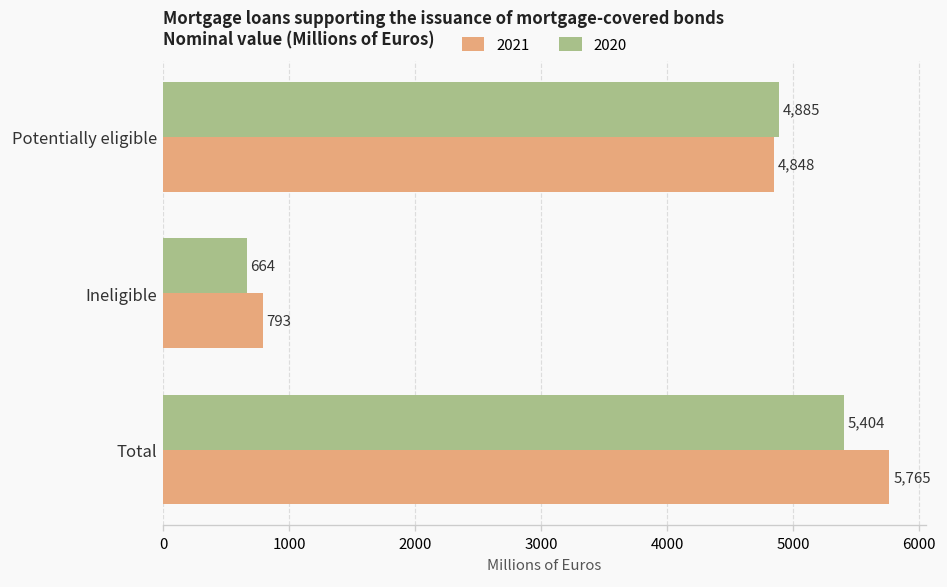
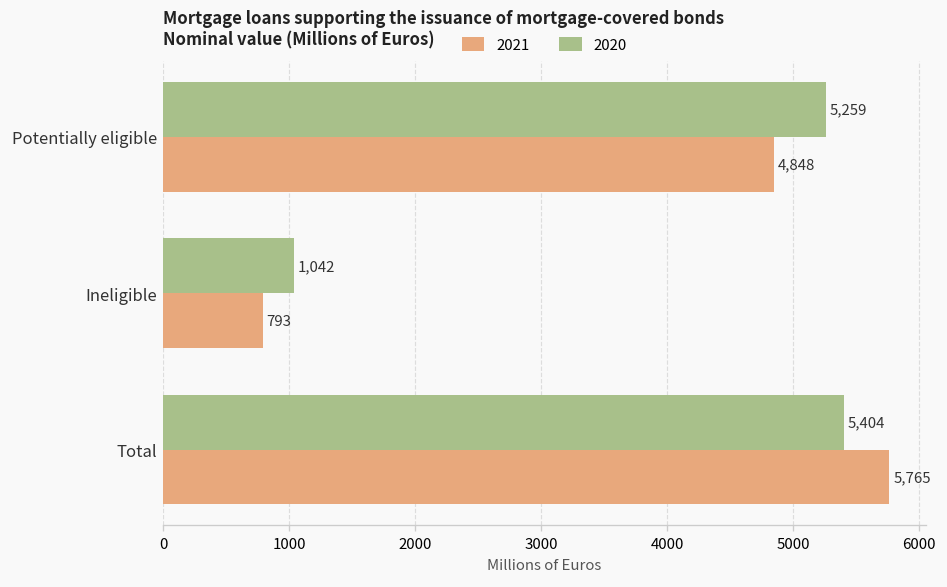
  {
    "2021": {
      "Potentially eligible": "4,848",
      "Ineligible": "793",
      "Total": "5,765"
    },
    "2020": {
-     "Potentially eligible": "4,885",
-     "Ineligible": "664",
+     "Potentially eligible": "5,259",
+     "Ineligible": "1,042",
      "Total": "5,404"
    }
  }
